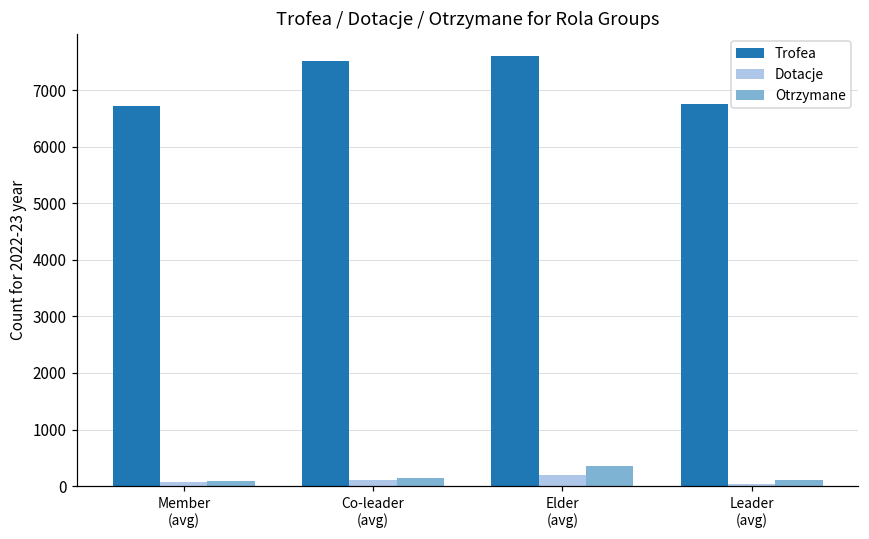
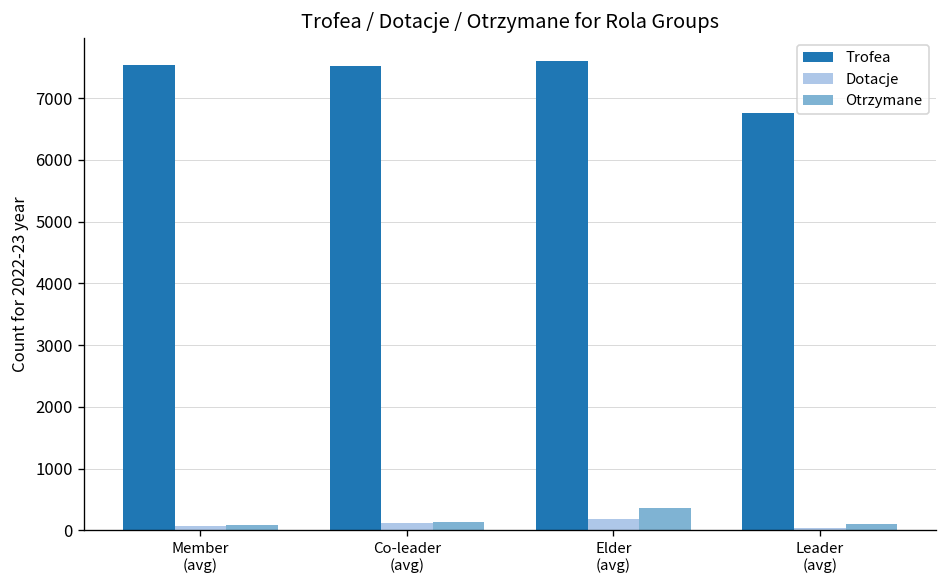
  {
    "Trofea": {
-     "Member (avg)": 6700,
+     "Member (avg)": 7500,
      "Co-leader (avg)": 7500,
      "Elder (avg)": 7600,
      "Leader (avg)": 6800
    }
  }
